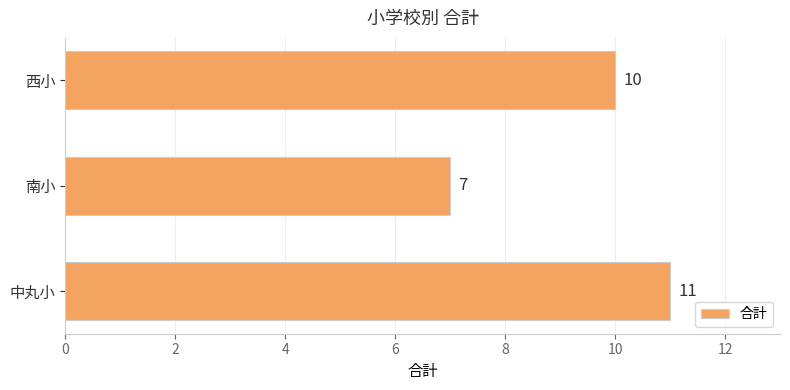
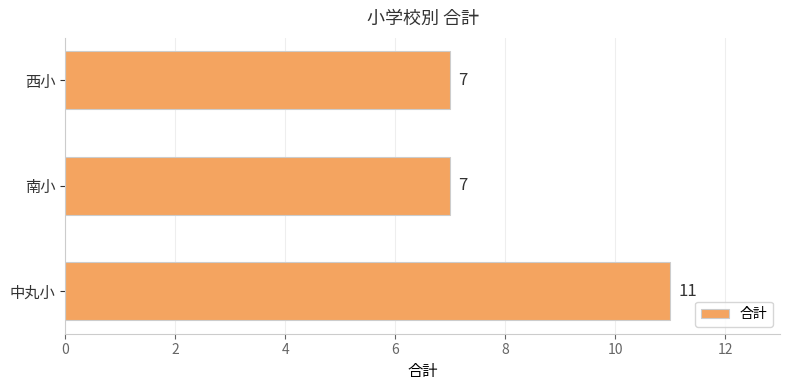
  {
-   "西小": 10,
+   "西小": 7,
    "南小": 7,
    "中丸小": 11
  }
